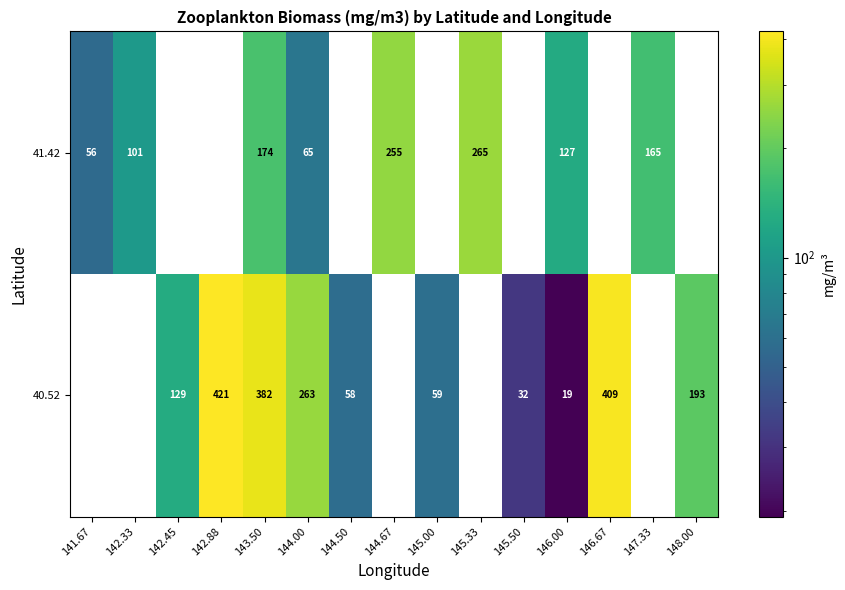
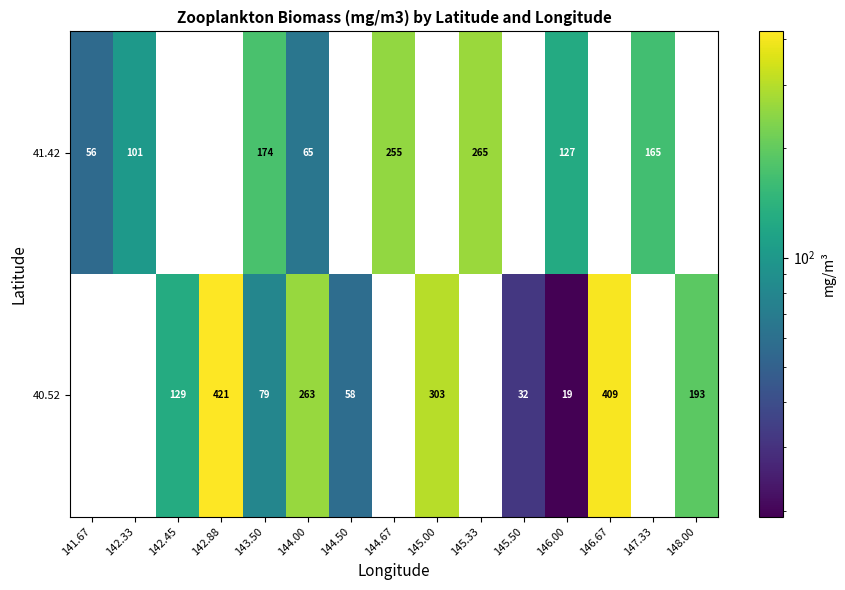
  {
    "41.42": {
      "141.67": 56,
      "142.33": 101,
      "143.50": 174,
      "144.00": 65,
      "144.67": 255,
      "145.33": 265,
      "146.00": 127,
      "147.33": 165
    },
    "40.52": {
      "142.45": 129,
      "142.88": 421,
-     "143.50": 382,
+     "143.50": 79,
      "144.00": 263,
      "144.50": 58,
-     "145.00": 59,
+     "145.00": 303,
      "145.50": 32,
      "146.00": 19,
      "146.67": 409,
      "148.00": 193
    }
  }
